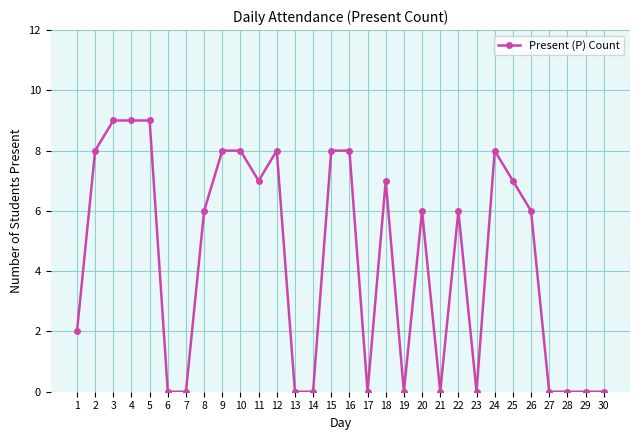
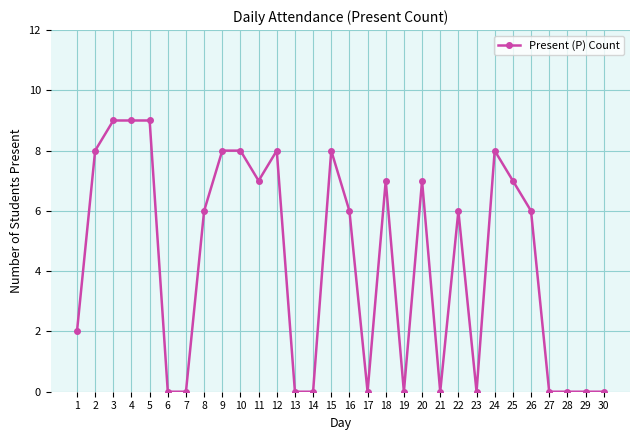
  {
    "1": 2,
    "2": 8,
    "3": 9,
    "4": 9,
    "5": 9,
    "6": 0,
    "7": 0,
    "8": 6,
    "9": 8,
    "10": 8,
    "11": 7,
    "12": 8,
    "13": 0,
    "14": 0,
    "15": 8,
-   "16": 8,
+   "16": 6,
    "17": 0,
    "18": 7,
    "19": 0,
-   "20": 6,
+   "20": 7,
    "21": 0,
    "22": 6,
    "23": 0,
    "24": 8,
    "25": 7,
    "26": 6,
    "27": 0,
    "28": 0,
    "29": 0,
    "30": 0
  }
